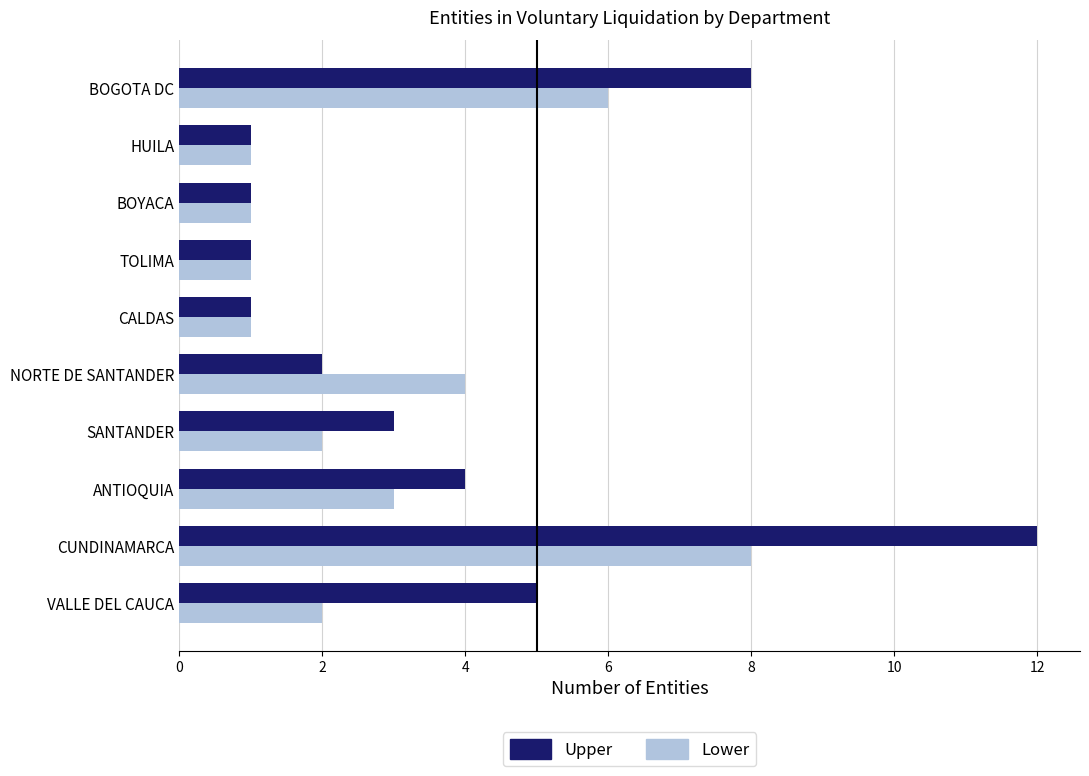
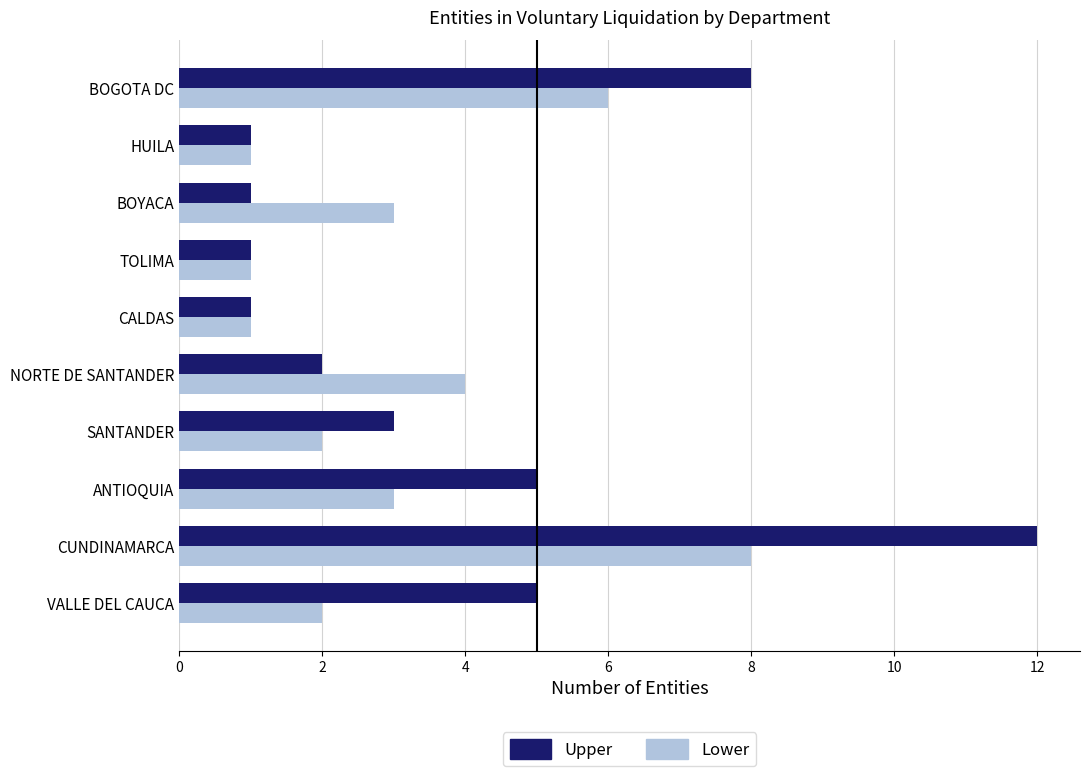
  {
    "Upper": {
      "BOGOTA DC": 8,
      "HUILA": 1,
      "BOYACA": 1,
      "TOLIMA": 1,
      "CALDAS": 1,
      "NORTE DE SANTANDER": 2,
      "SANTANDER": 3,
-     "ANTIOQUIA": 4,
+     "ANTIOQUIA": 5,
      "CUNDINAMARCA": 12,
      "VALLE DEL CAUCA": 5
    },
    "Lower": {
      "BOGOTA DC": 6,
      "HUILA": 1,
-     "BOYACA": 1,
+     "BOYACA": 3,
      "TOLIMA": 1,
      "CALDAS": 1,
      "NORTE DE SANTANDER": 4,
      "SANTANDER": 2,
      "ANTIOQUIA": 3,
      "CUNDINAMARCA": 8,
      "VALLE DEL CAUCA": 2
    }
  }
